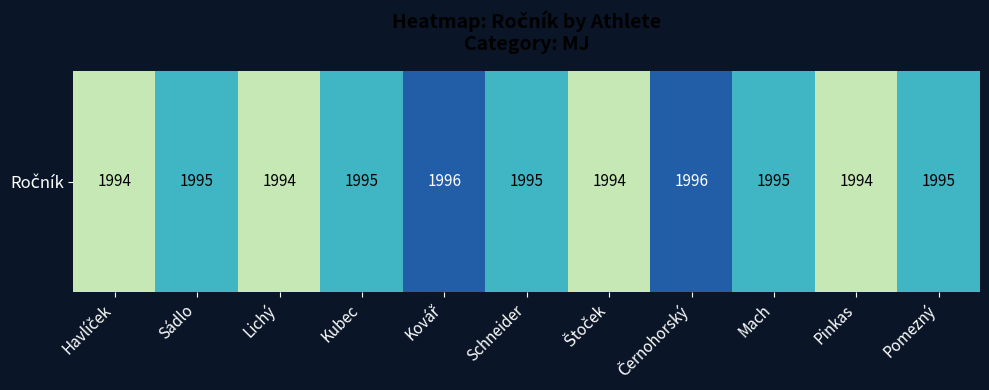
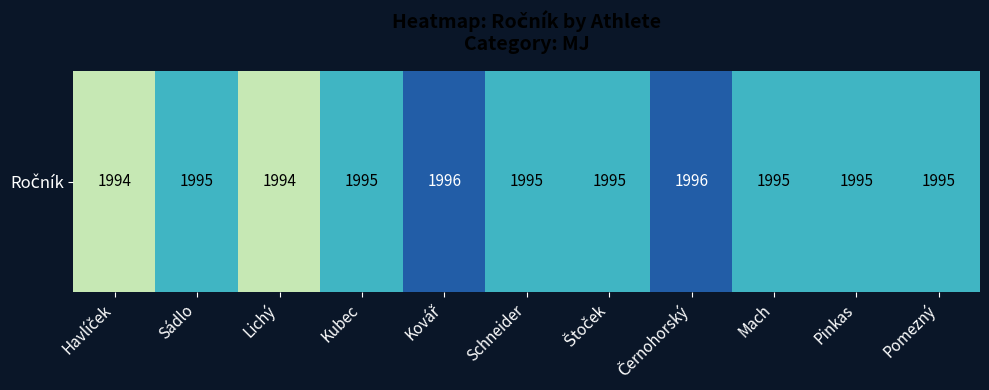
  {
    "Ročník": {
      "Havlíček": 1994,
      "Sádlo": 1995,
      "Lichý": 1994,
      "Kubec": 1995,
      "Kovář": 1996,
      "Schneider": 1995,
-     "Štoček": 1994,
+     "Štoček": 1995,
      "Černohorský": 1996,
      "Mach": 1995,
-     "Pinkas": 1994,
+     "Pinkas": 1995,
      "Pomezný": 1995
    }
  }
